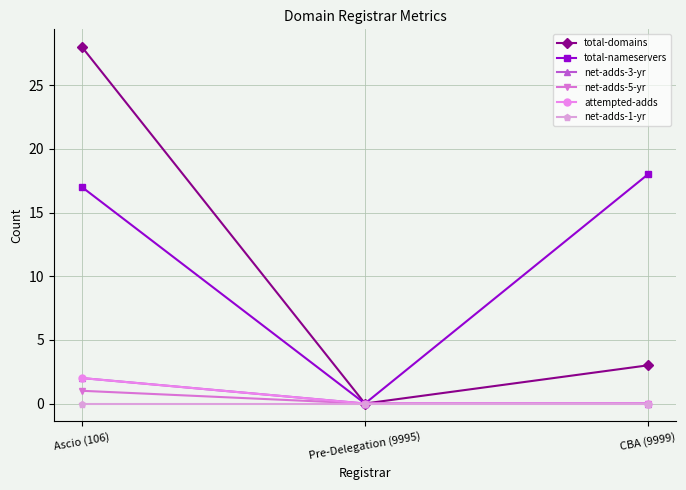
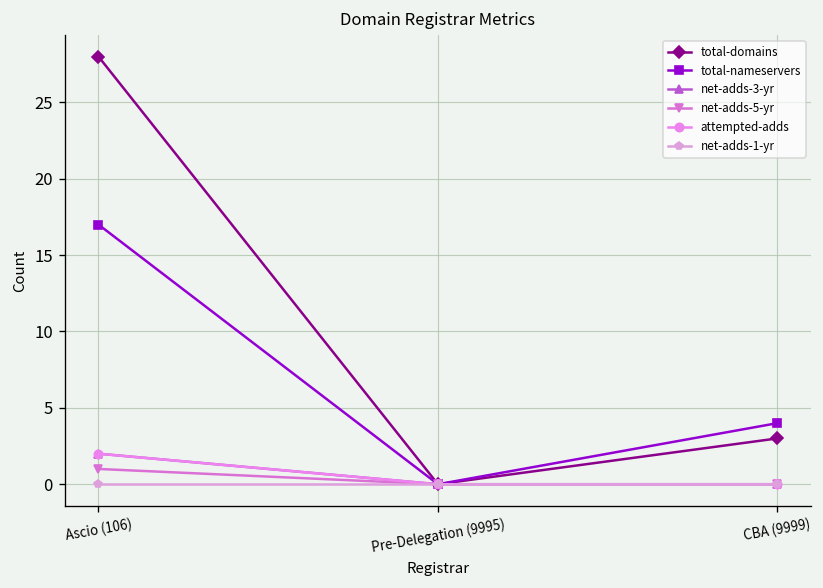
  {
    "total-domains": {
      "Ascio (106)": 28,
      "CBA (9999)": 3
    },
    "total-nameservers": {
      "Ascio (106)": 17,
-     "CBA (9999)": 18
+     "CBA (9999)": 4
    }
  }
